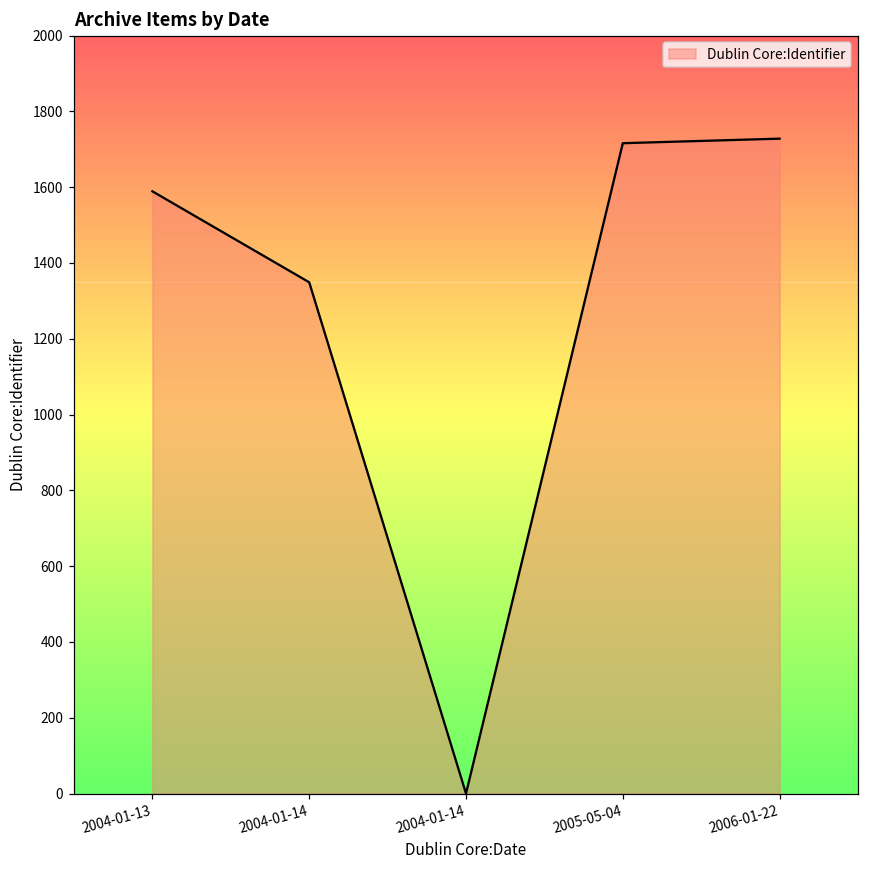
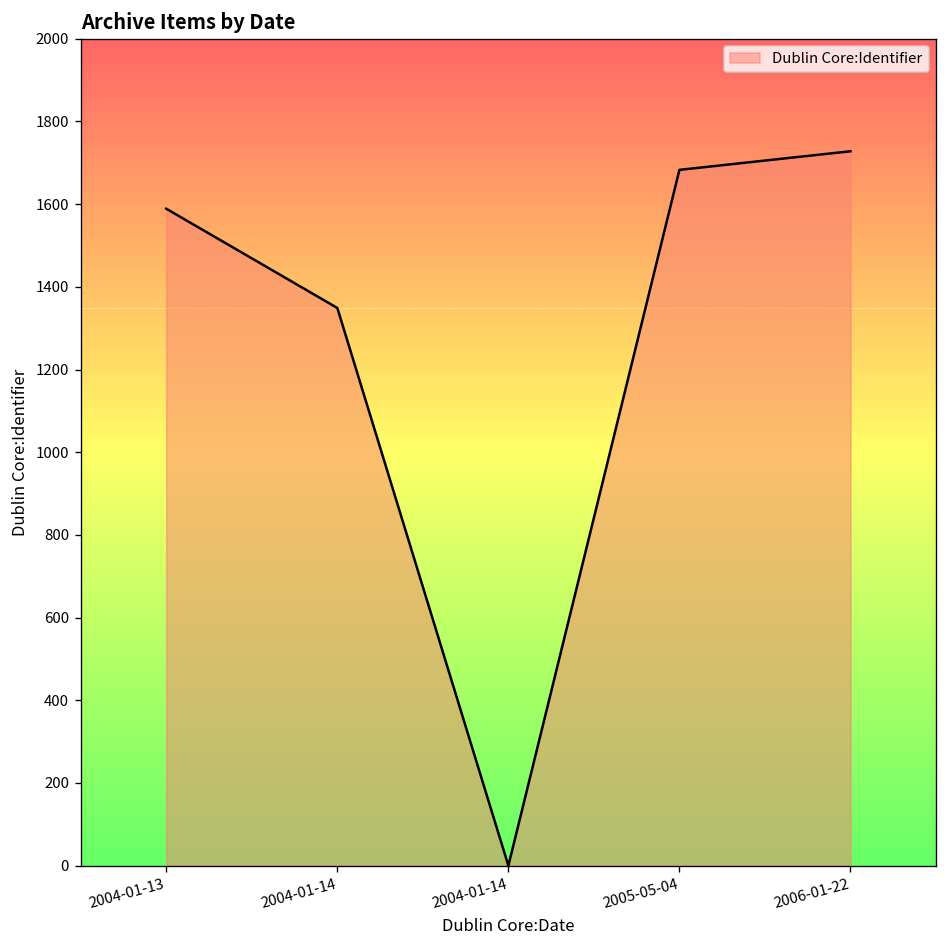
  {
    "2004-01-13": 1590,
-   "2005-05-04": 1720,
+   "2005-05-04": 1680,
    "2006-01-22": 1730
  }
